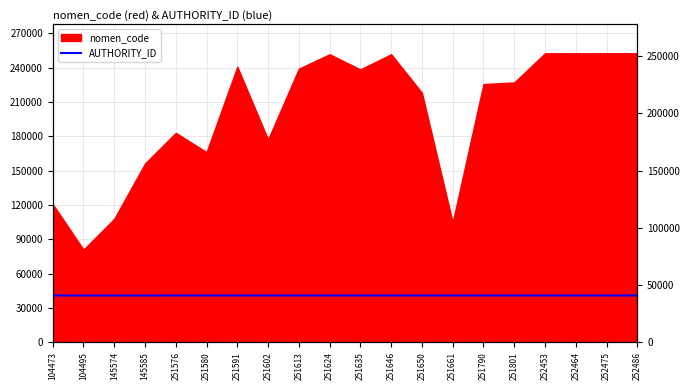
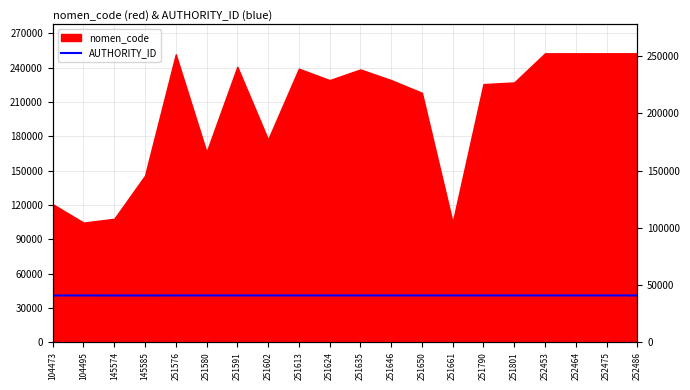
  {
    "AUTHORITY_ID": {
      "104473": 41000,
      "104495": 41000,
      "145574": 41000,
      "145585": 41000,
      "251576": 41000,
      "251580": 41000,
      "251591": 41000,
      "251602": 41000,
      "251613": 41000,
      "251624": 41000,
      "251635": 41000,
      "251646": 41000,
      "251650": 41000,
      "251661": 41000,
      "251790": 41000,
      "251801": 41000,
      "252453": 41000,
      "252464": 41000,
      "252475": 41000,
      "252486": 41000
    },
    "nomen_code": {
      "104473": 121000,
-     "104495": 81000,
+     "104495": 104000,
      "145574": 108000,
-     "145585": 156000,
-     "251576": 183000,
+     "145585": 146000,
+     "251576": 252000,
      "251580": 166000,
      "251591": 241000,
      "251602": 177000,
      "251613": 239000,
-     "251624": 252000,
+     "251624": 229000,
      "251635": 238000,
-     "251646": 252000,
+     "251646": 229000,
      "251650": 218000,
      "251661": 105000,
      "251790": 226000,
      "251801": 227000,
      "252453": 252000,
      "252464": 252000,
      "252475": 252000,
      "252486": 252000
    }
  }
